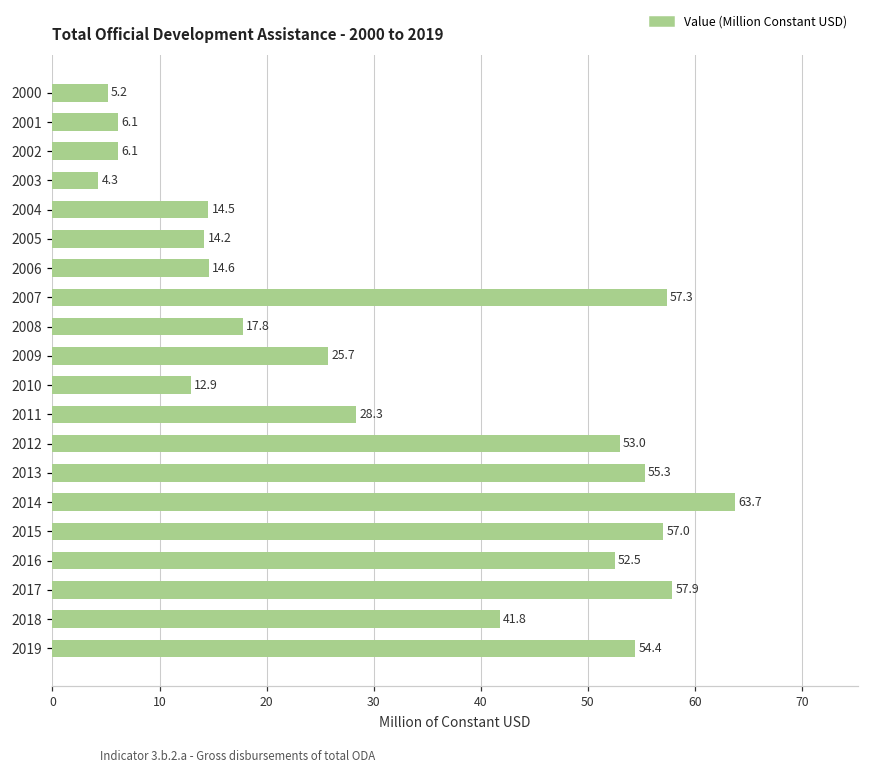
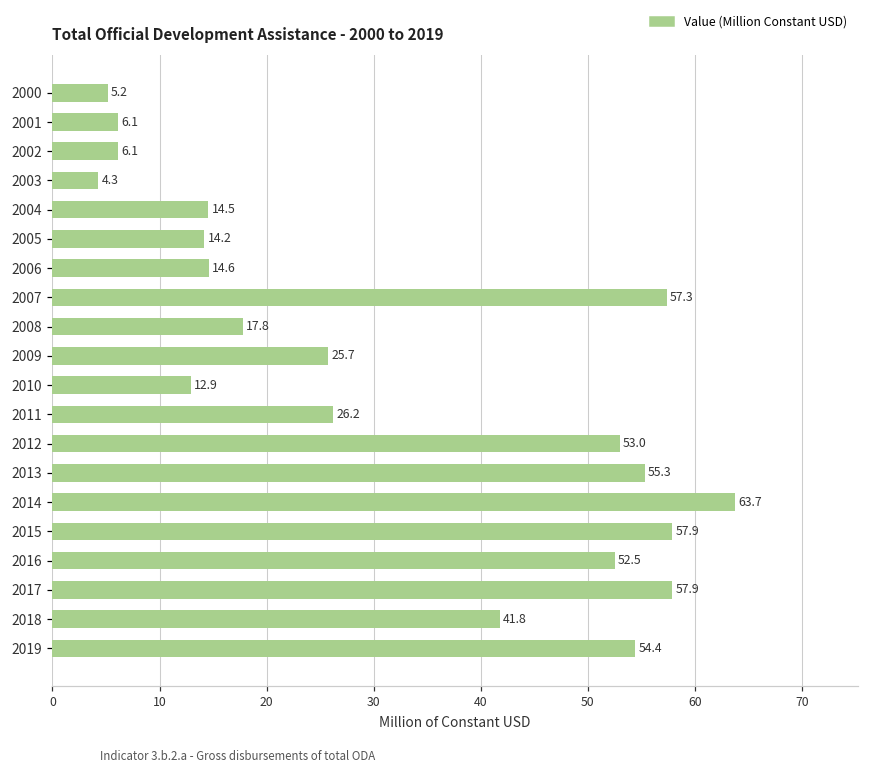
  {
    "2000": 5.2,
    "2001": 6.1,
    "2002": 6.1,
    "2003": 4.3,
    "2004": 14.5,
    "2005": 14.2,
    "2006": 14.6,
    "2007": 57.3,
    "2008": 17.8,
    "2009": 25.7,
    "2010": 12.9,
-   "2011": 28.3,
+   "2011": 26.2,
    "2012": 53.0,
    "2013": 55.3,
    "2014": 63.7,
-   "2015": 57.0,
+   "2015": 57.9,
    "2016": 52.5,
    "2017": 57.9,
    "2018": 41.8,
    "2019": 54.4
  }
